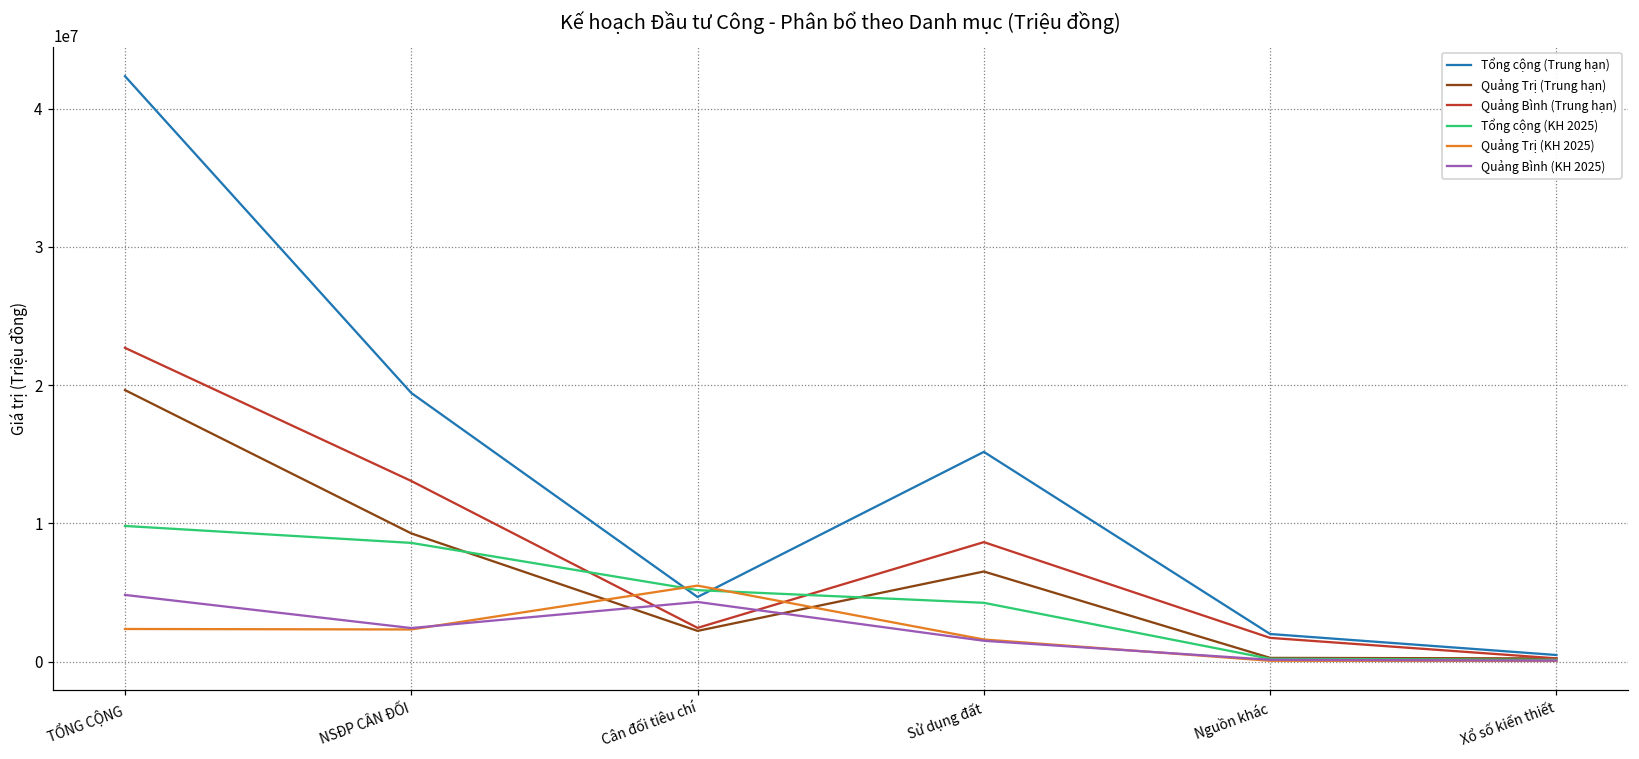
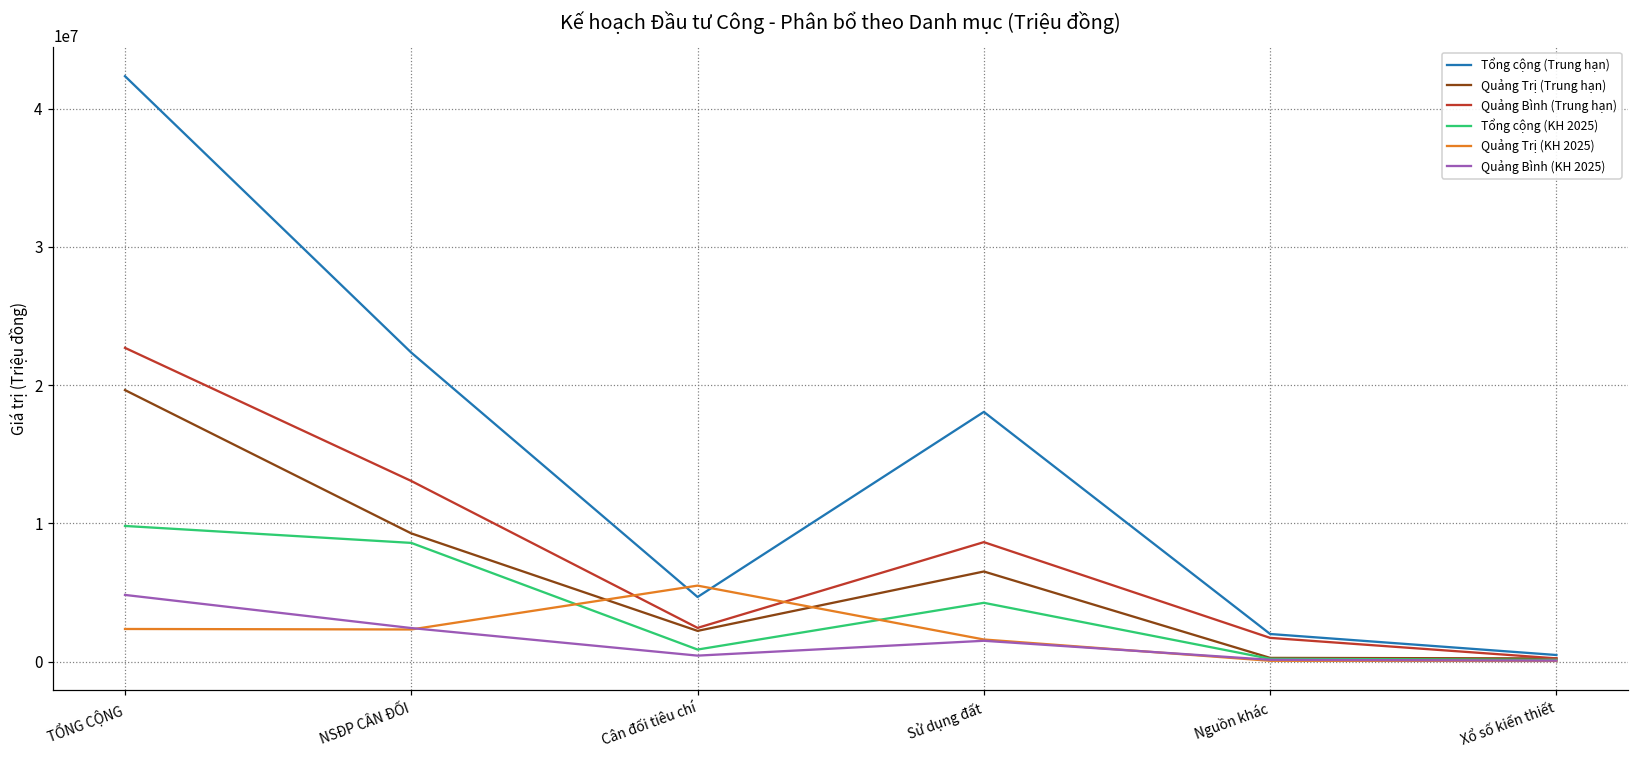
  {
    "Tổng cộng (Trung hạn)": {
      "TỔNG CỘNG": 42300000,
-     "NSĐP CÂN ĐỐI": 19400000,
+     "NSĐP CÂN ĐỐI": 22400000,
      "Cân đối tiêu chí": 4700000,
-     "Sử dụng đất": 15200000,
+     "Sử dụng đất": 18100000,
      "Nguồn khác": 2000000,
      "Xổ số kiến thiết": 500000
    },
    "Tổng cộng (KH 2025)": {
      "TỔNG CỘNG": 9800000,
      "NSĐP CÂN ĐỐI": 8600000,
-     "Cân đối tiêu chí": 5200000,
+     "Cân đối tiêu chí": 900000,
      "Sử dụng đất": 4300000
    },
    "Quảng Trị (KH 2025)": {
      "TỔNG CỘNG": 2400000,
      "Cân đối tiêu chí": 5500000
    },
    "Quảng Bình (KH 2025)": {
      "TỔNG CỘNG": 4800000,
-     "Cân đối tiêu chí": 4300000
+     "Cân đối tiêu chí": 400000
    }
  }
